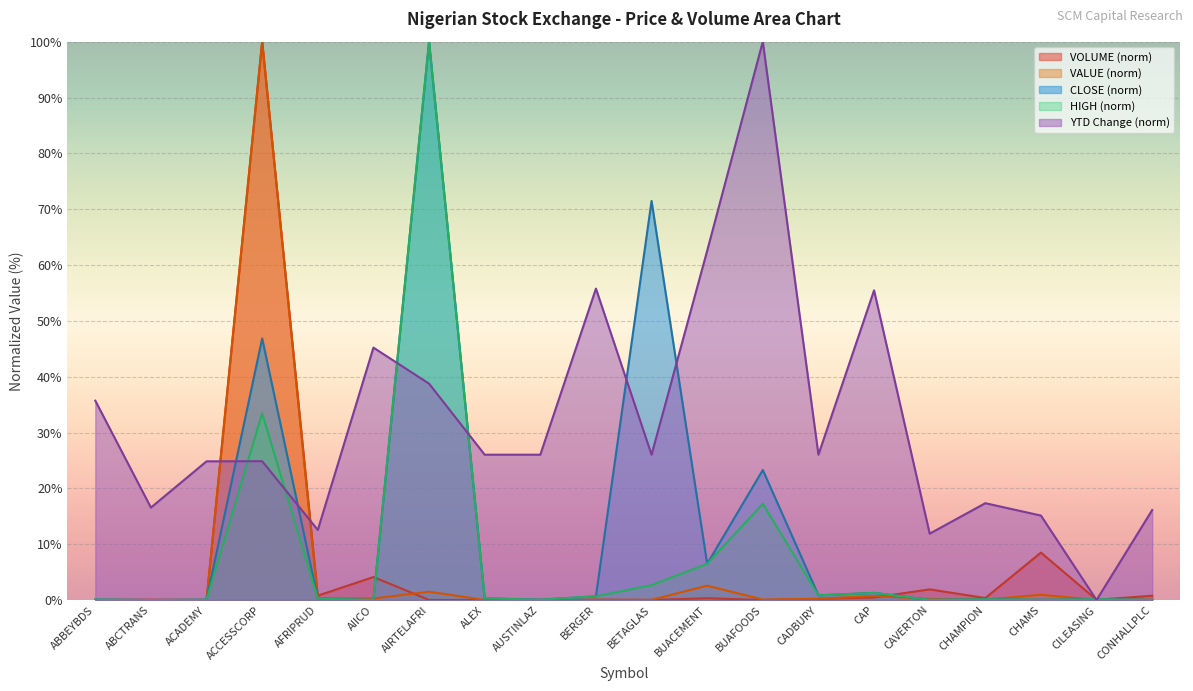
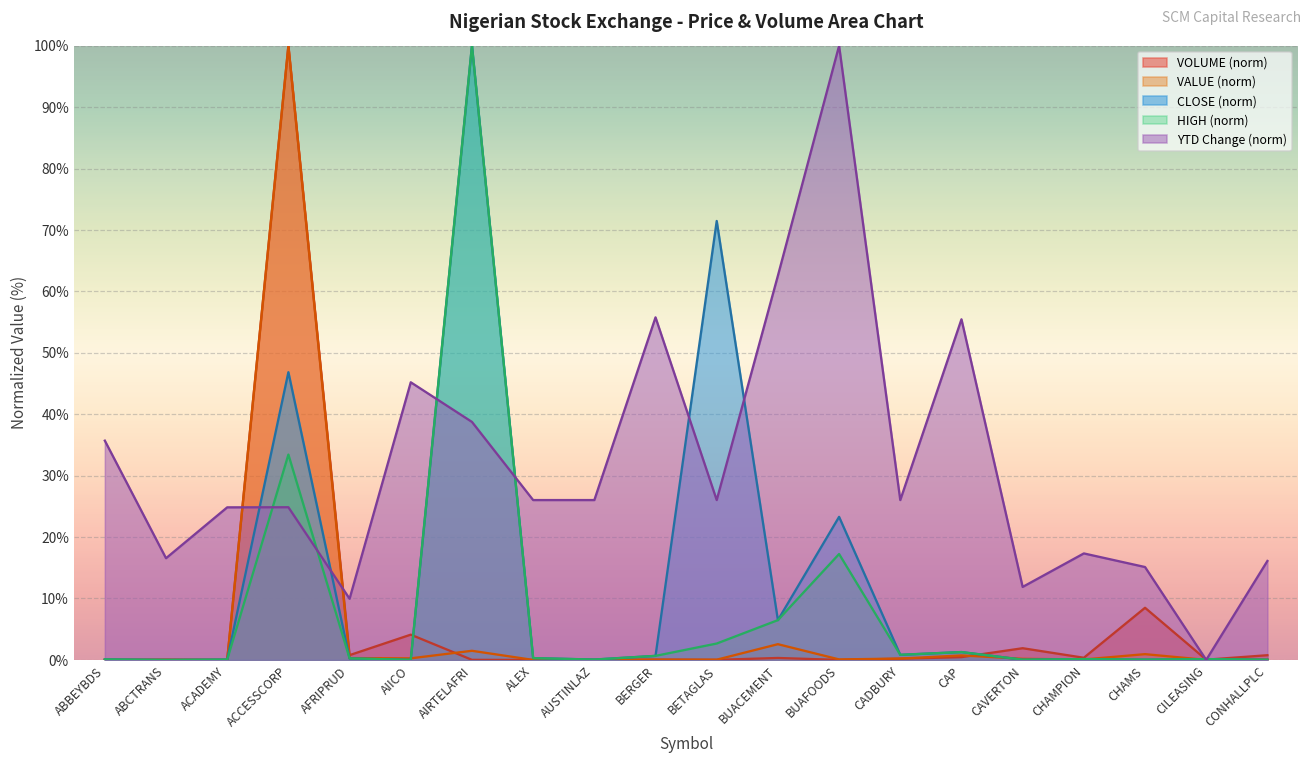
  {
    "CLOSE (norm)": {
      "ACCESSCORP": "47%",
      "BETAGLAS": "71%",
      "BUAFOODS": "23%"
    },
    "HIGH (norm)": {
      "ACCESSCORP": "33%",
      "BETAGLAS": "3%",
      "BUAFOODS": "17%"
    },
    "YTD Change (norm)": {
      "ABBEYBDS": "36%",
      "ABCTRANS": "17%",
      "ACADEMY": "25%",
      "ACCESSCORP": "25%",
-     "AFRIPRUD": "13%",
+     "AFRIPRUD": "10%",
      "AIICO": "45%",
      "AIRTELAFRI": "39%",
      "ALEX": "26%",
      "AUSTINLAZ": "26%",
      "BERGER": "56%",
      "BETAGLAS": "26%",
      "BUACEMENT": "63%",
      "BUAFOODS": "100%",
      "CADBURY": "26%",
      "CAP": "55%",
      "CAVERTON": "12%",
      "CHAMPION": "17%",
      "CHAMS": "15%",
      "CONHALLPLC": "16%"
    }
  }
